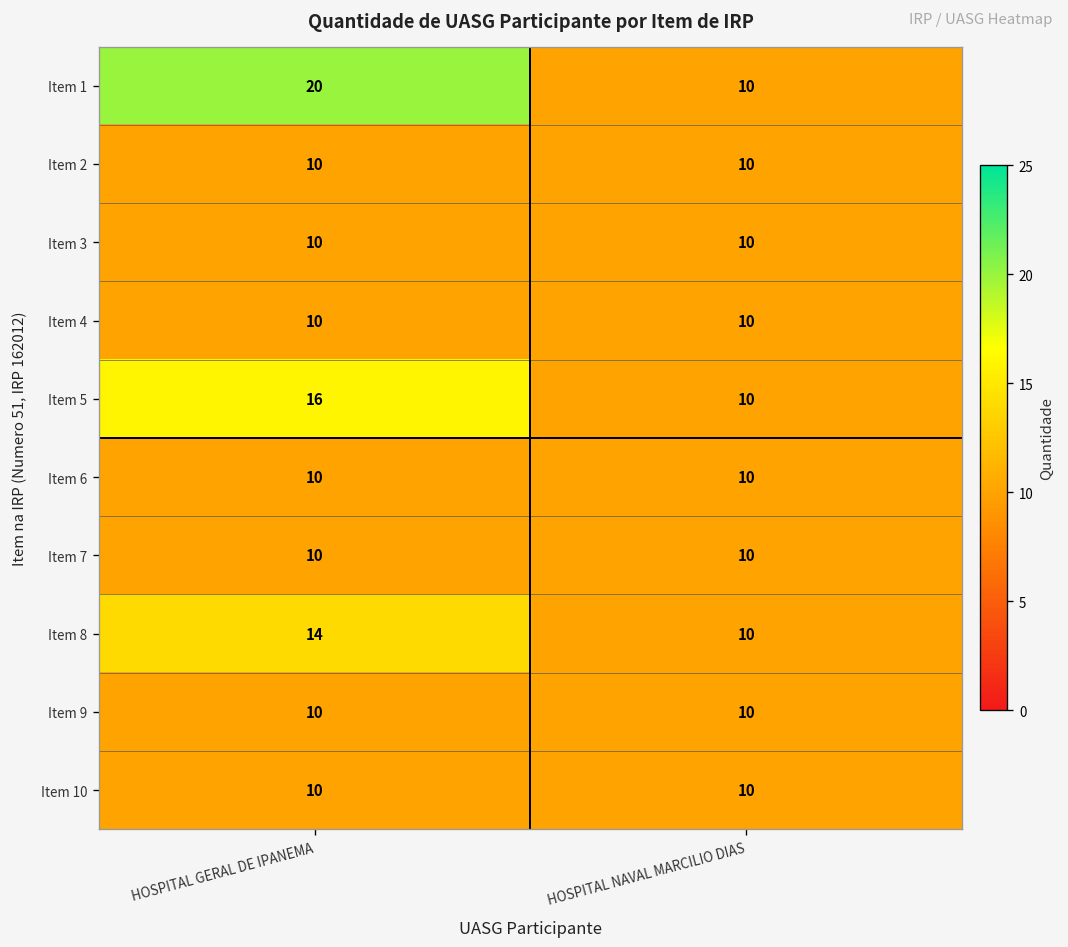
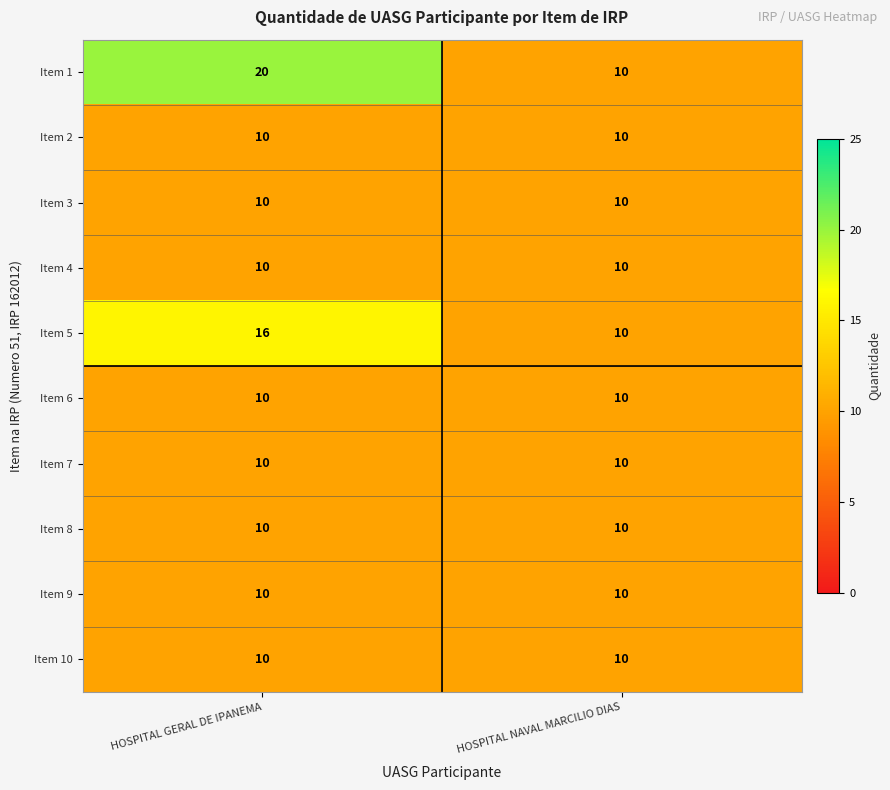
  {
    "Item 1": {
      "HOSPITAL GERAL DE IPANEMA": 20,
      "HOSPITAL NAVAL MARCILIO DIAS": 10
    },
    "Item 2": {
      "HOSPITAL GERAL DE IPANEMA": 10,
      "HOSPITAL NAVAL MARCILIO DIAS": 10
    },
    "Item 3": {
      "HOSPITAL GERAL DE IPANEMA": 10,
      "HOSPITAL NAVAL MARCILIO DIAS": 10
    },
    "Item 4": {
      "HOSPITAL GERAL DE IPANEMA": 10,
      "HOSPITAL NAVAL MARCILIO DIAS": 10
    },
    "Item 5": {
      "HOSPITAL GERAL DE IPANEMA": 16,
      "HOSPITAL NAVAL MARCILIO DIAS": 10
    },
    "Item 6": {
      "HOSPITAL GERAL DE IPANEMA": 10,
      "HOSPITAL NAVAL MARCILIO DIAS": 10
    },
    "Item 7": {
      "HOSPITAL GERAL DE IPANEMA": 10,
      "HOSPITAL NAVAL MARCILIO DIAS": 10
    },
    "Item 8": {
-     "HOSPITAL GERAL DE IPANEMA": 14,
+     "HOSPITAL GERAL DE IPANEMA": 10,
      "HOSPITAL NAVAL MARCILIO DIAS": 10
    },
    "Item 9": {
      "HOSPITAL GERAL DE IPANEMA": 10,
      "HOSPITAL NAVAL MARCILIO DIAS": 10
    },
    "Item 10": {
      "HOSPITAL GERAL DE IPANEMA": 10,
      "HOSPITAL NAVAL MARCILIO DIAS": 10
    }
  }
